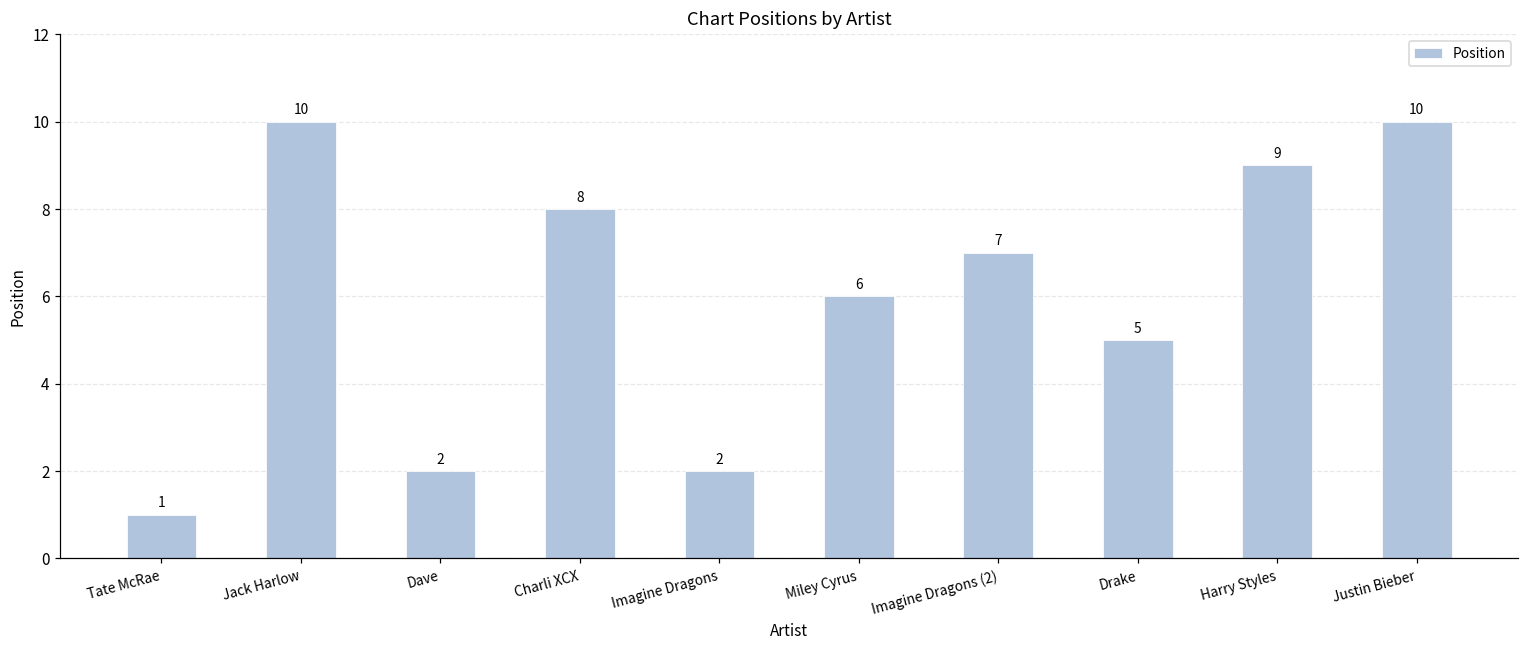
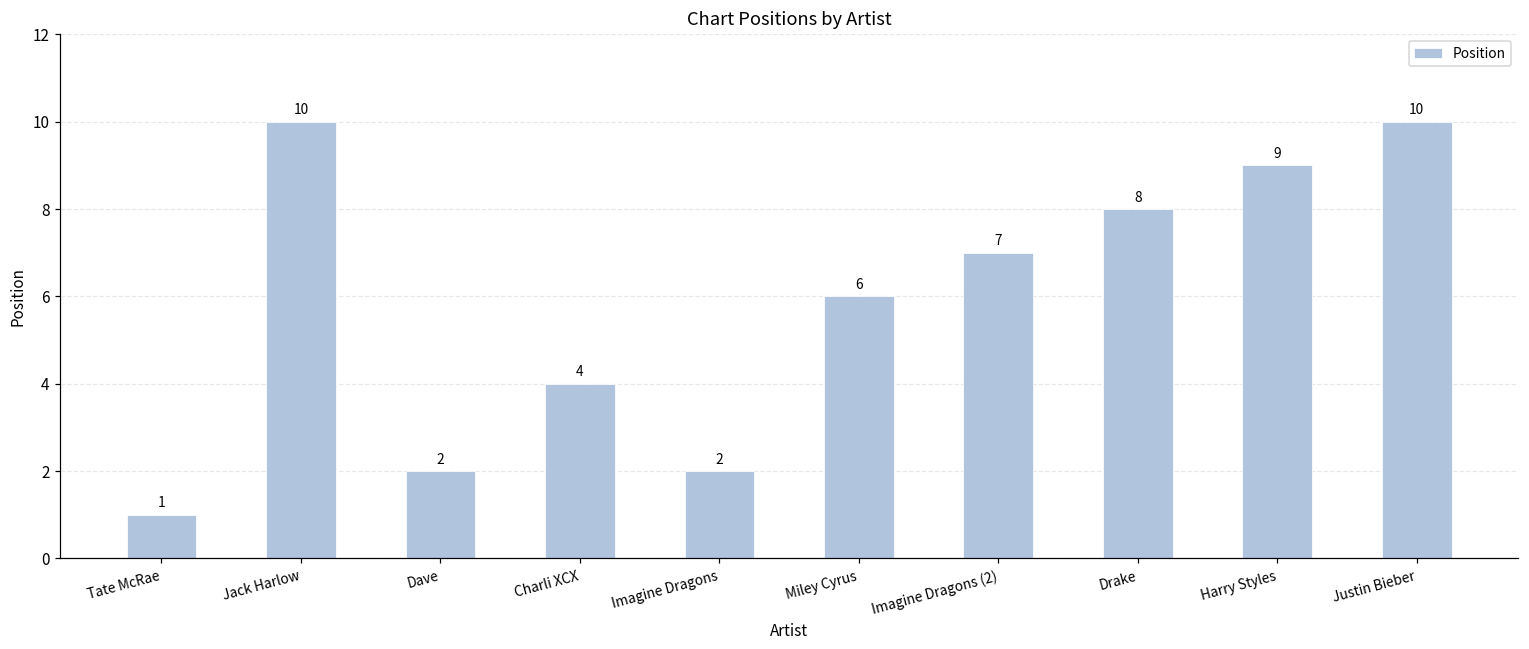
  {
    "Tate McRae": 1,
    "Jack Harlow": 10,
    "Dave": 2,
-   "Charli XCX": 8,
+   "Charli XCX": 4,
    "Imagine Dragons": 2,
    "Miley Cyrus": 6,
    "Imagine Dragons (2)": 7,
-   "Drake": 5,
+   "Drake": 8,
    "Harry Styles": 9,
    "Justin Bieber": 10
  }
